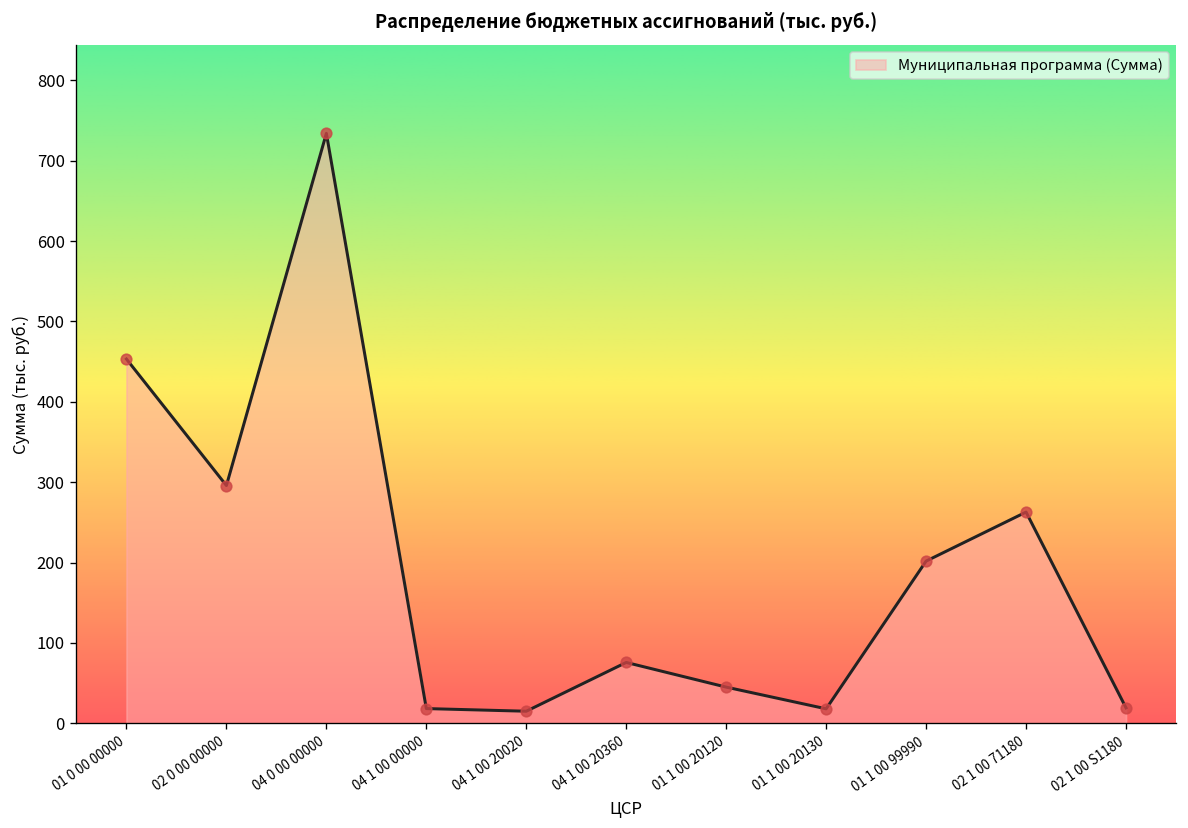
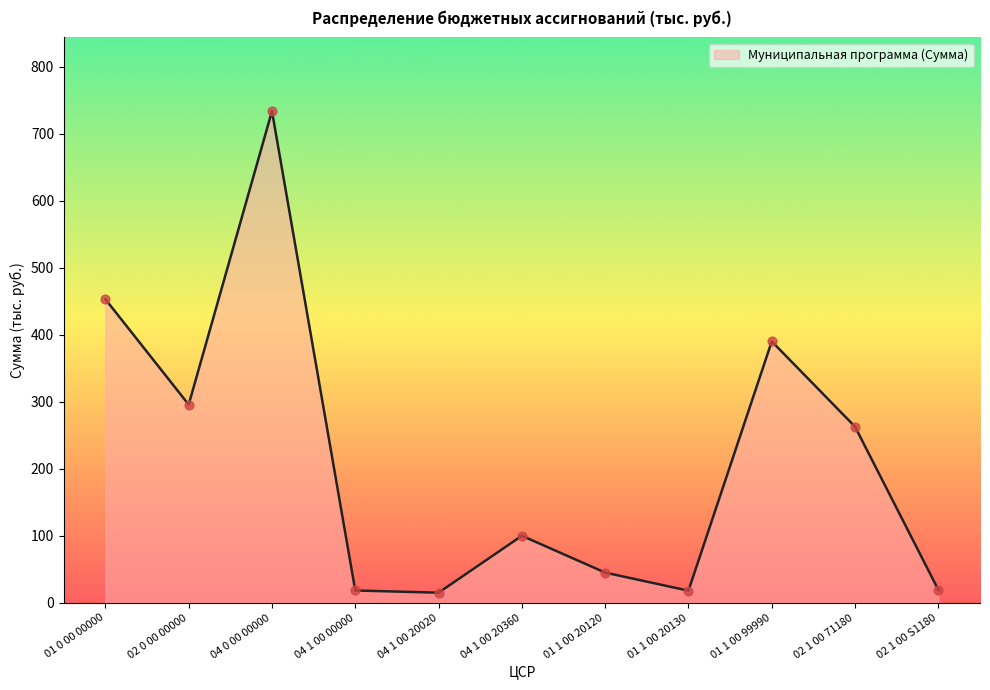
  {
    "01 0 00 00000": 450,
    "02 0 00 00000": 300,
    "04 0 00 00000": 730,
    "04 1 00 00000": 20,
    "04 1 00 20020": 20,
-   "04 1 00 20360": 80,
+   "04 1 00 20360": 100,
    "01 1 00 20120": 50,
    "01 1 00 20130": 20,
-   "01 1 00 99990": 200,
+   "01 1 00 99990": 390,
    "02 1 00 71180": 260,
    "02 1 00 S1180": 20
  }
